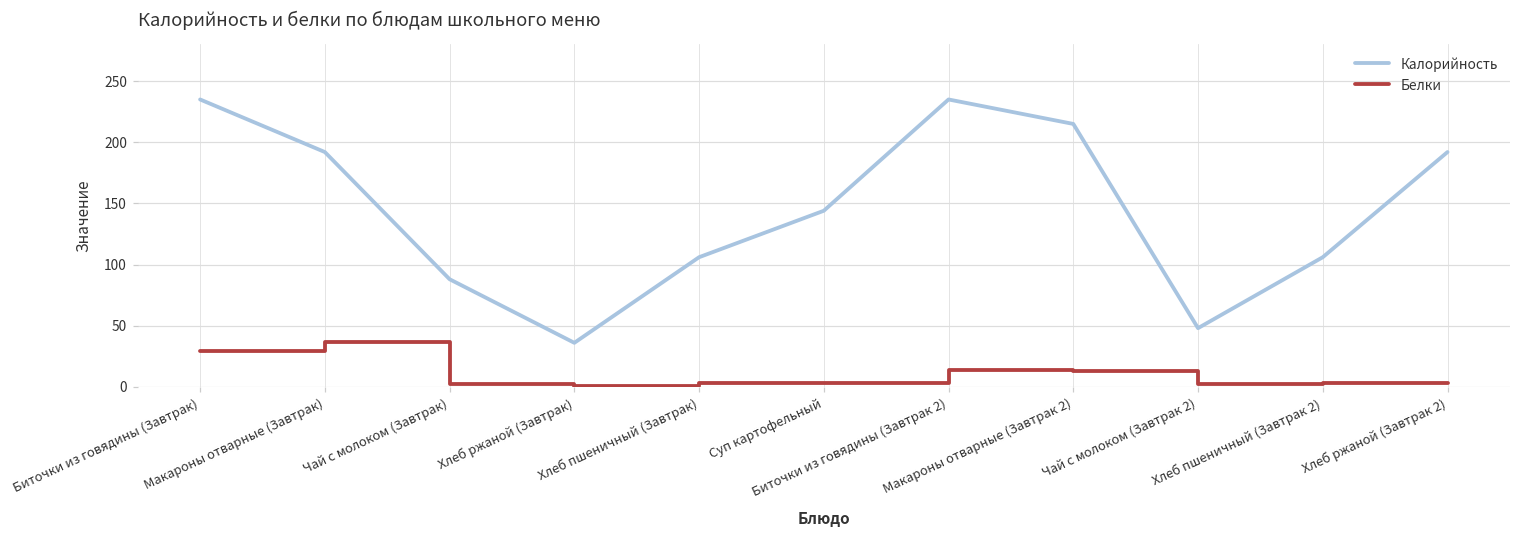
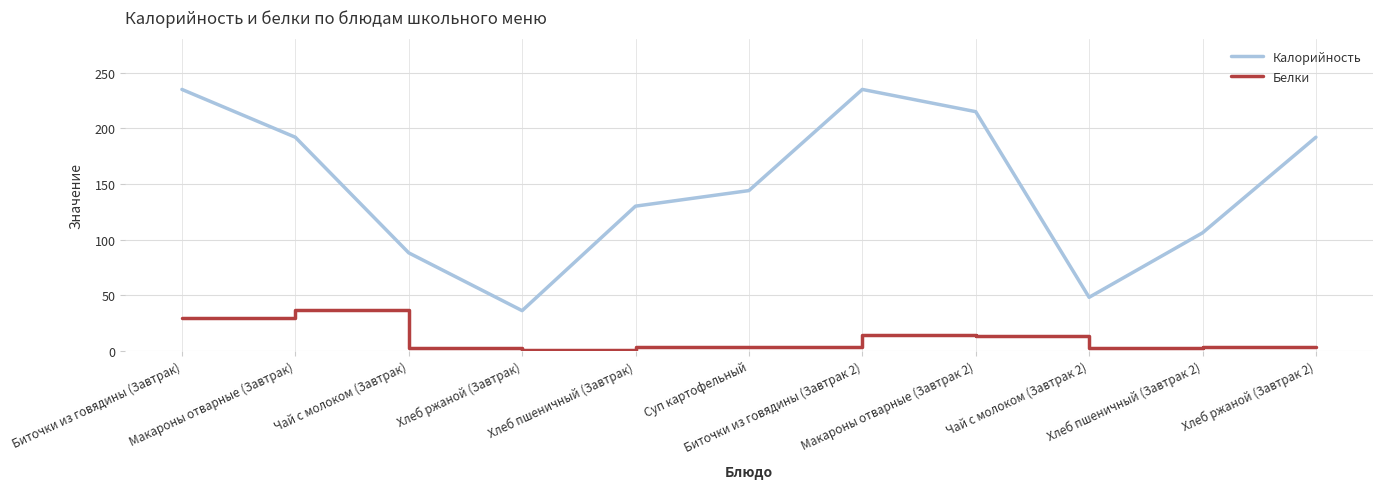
  {
    "Калорийность": {
      "Биточки из говядины (Завтрак)": 235,
      "Макароны отварные (Завтрак)": 192,
      "Чай с молоком (Завтрак)": 88,
      "Хлеб ржаной (Завтрак)": 36,
-     "Хлеб пшеничный (Завтрак)": 106,
+     "Хлеб пшеничный (Завтрак)": 130,
      "Суп картофельный": 144,
      "Биточки из говядины (Завтрак 2)": 235,
      "Макароны отварные (Завтрак 2)": 215,
      "Чай с молоком (Завтрак 2)": 48,
      "Хлеб пшеничный (Завтрак 2)": 106,
      "Хлеб ржаной (Завтрак 2)": 192
    },
    "Белки": {
      "Биточки из говядины (Завтрак)": 29,
      "Макароны отварные (Завтрак)": 37,
      "Чай с молоком (Завтрак)": 2,
      "Хлеб ржаной (Завтрак)": 1,
      "Хлеб пшеничный (Завтрак)": 3,
      "Суп картофельный": 3,
      "Биточки из говядины (Завтрак 2)": 14,
      "Макароны отварные (Завтрак 2)": 13,
      "Чай с молоком (Завтрак 2)": 2,
      "Хлеб пшеничный (Завтрак 2)": 3,
      "Хлеб ржаной (Завтрак 2)": 3
    }
  }
